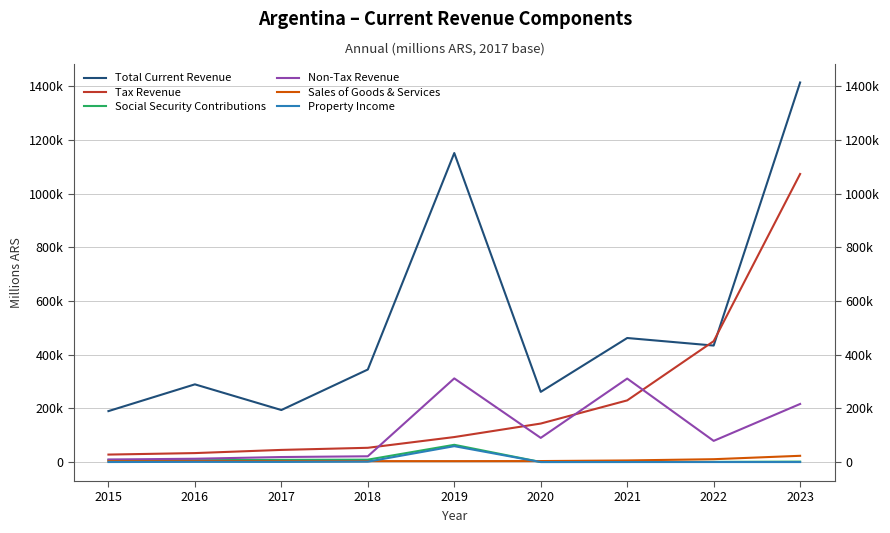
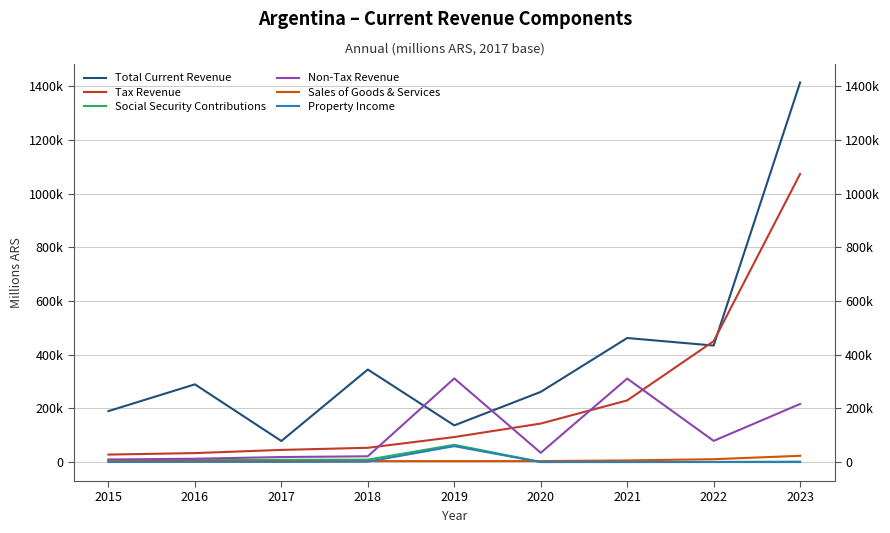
  {
    "Total Current Revenue": {
      "2015": 190000,
      "2016": 290000,
-     "2017": 190000,
+     "2017": 80000,
      "2018": 340000,
-     "2019": 1150000,
+     "2019": 140000,
      "2020": 260000,
      "2021": 460000,
      "2022": 430000,
      "2023": 1410000
    },
    "Non-Tax Revenue": {
      "2017": 20000,
      "2018": 20000,
      "2019": 310000,
-     "2020": 90000,
+     "2020": 30000,
      "2021": 310000,
      "2022": 80000,
      "2023": 220000
    }
  }
